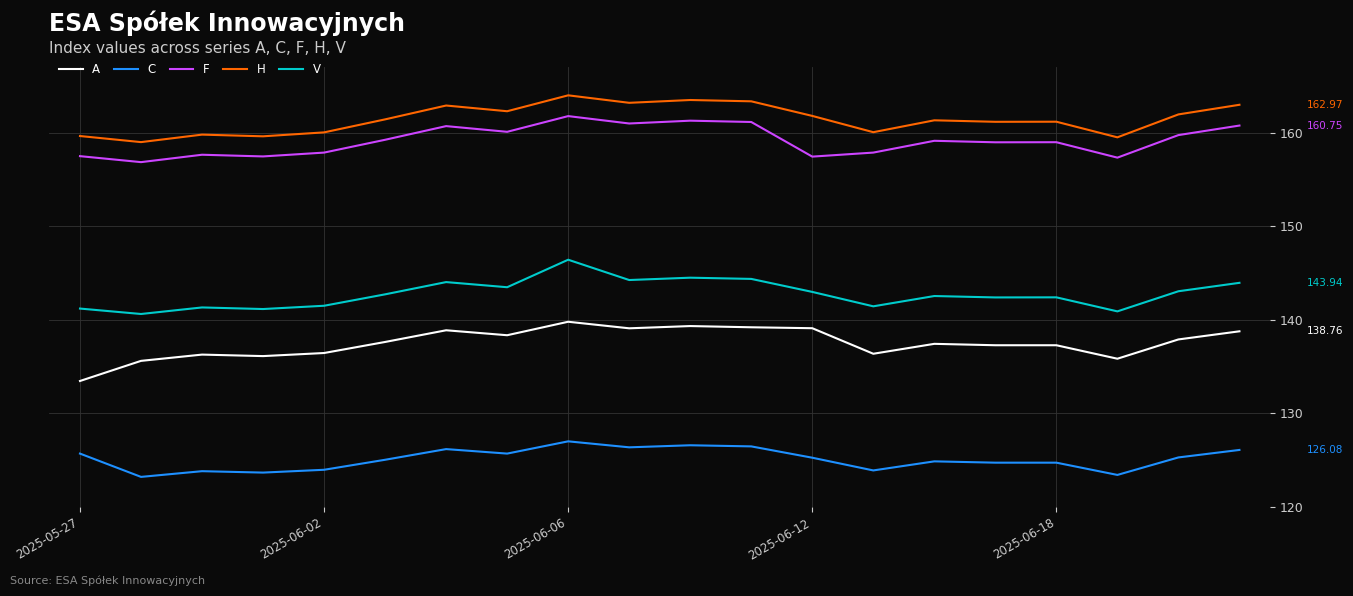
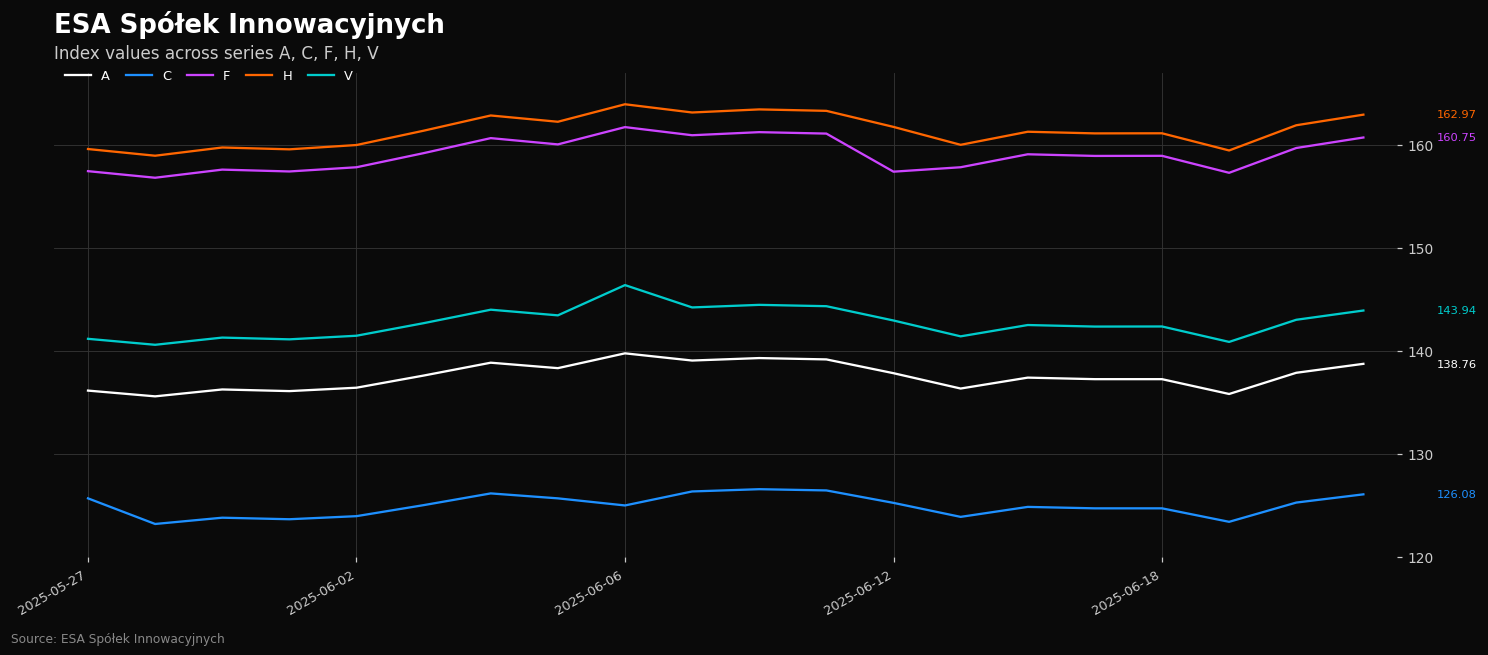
  {
    "A": {
-     "2025-05-27": 133,
+     "2025-05-27": 136,
      "2025-06-02": 136,
      "2025-06-06": 140,
-     "2025-06-12": 139,
+     "2025-06-12": 138,
      "2025-06-18": 137
    },
    "C": {
      "2025-05-27": 126,
      "2025-06-02": 124,
-     "2025-06-06": 127,
+     "2025-06-06": 125,
      "2025-06-12": 125,
      "2025-06-18": 125
    },
    "F": {
      "2025-05-27": 157,
      "2025-06-02": 158,
      "2025-06-06": 162,
      "2025-06-12": 157,
      "2025-06-18": 159
    },
    "H": {
      "2025-05-27": 160,
      "2025-06-02": 160,
      "2025-06-06": 164,
      "2025-06-12": 162,
      "2025-06-18": 161
    },
    "V": {
      "2025-05-27": 141,
      "2025-06-02": 141,
      "2025-06-06": 146,
      "2025-06-12": 143,
      "2025-06-18": 142
    }
  }
